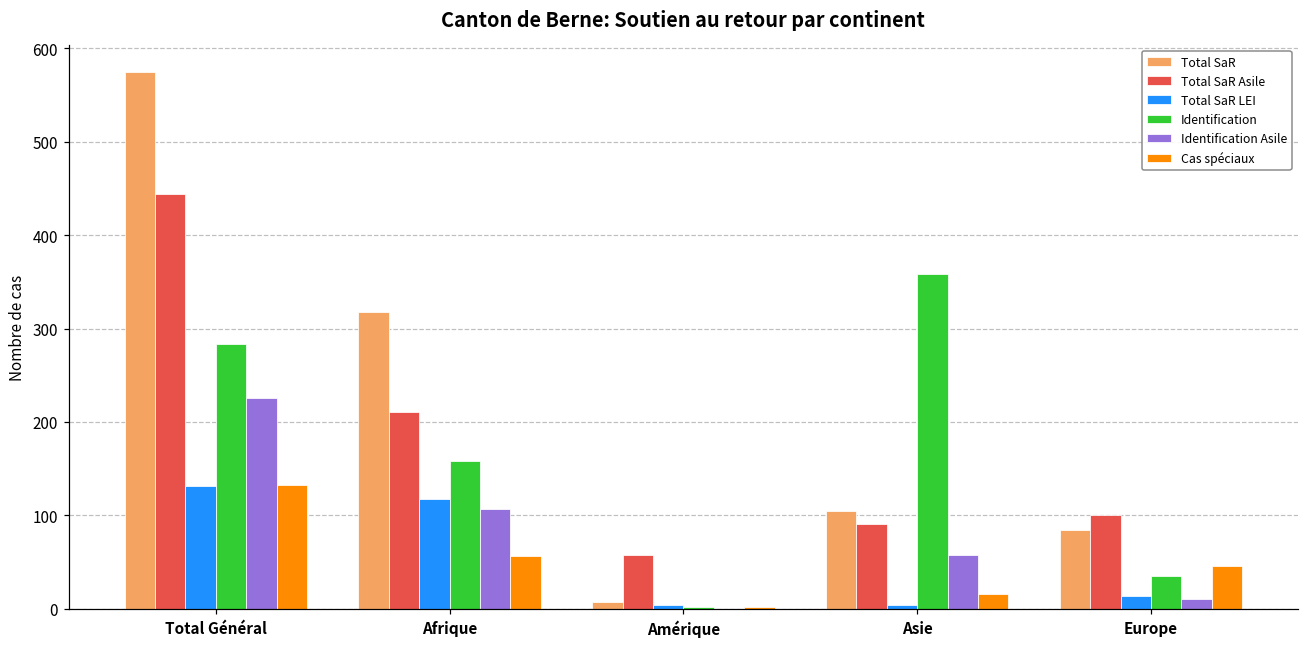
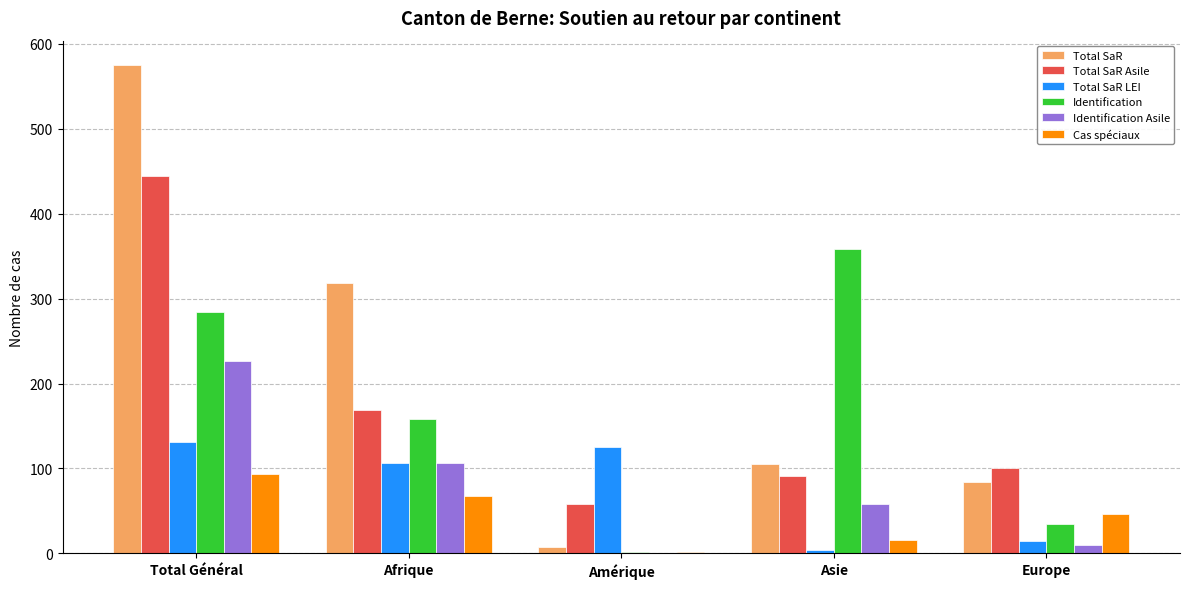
  {
    "Total SaR": {
      "Total Général": 580,
      "Afrique": 320,
      "Amérique": 10,
      "Asie": 110,
      "Europe": 80
    },
    "Total SaR Asile": {
      "Total Général": 440,
-     "Afrique": 210,
+     "Afrique": 170,
      "Amérique": 60,
      "Asie": 90,
      "Europe": 100
    },
    "Total SaR LEI": {
      "Total Général": 130,
-     "Afrique": 120,
-     "Amérique": 0,
+     "Afrique": 110,
+     "Amérique": 130,
      "Asie": 0,
      "Europe": 10
    },
    "Identification": {
      "Total Général": 280,
      "Afrique": 160,
      "Asie": 360,
      "Europe": 40
    },
    "Identification Asile": {
      "Total Général": 230,
      "Afrique": 110,
      "Amérique": 0,
      "Asie": 60,
      "Europe": 10
    },
    "Cas spéciaux": {
-     "Total Général": 130,
-     "Afrique": 60,
+     "Total Général": 90,
+     "Afrique": 70,
      "Asie": 20,
      "Europe": 50
    }
  }
